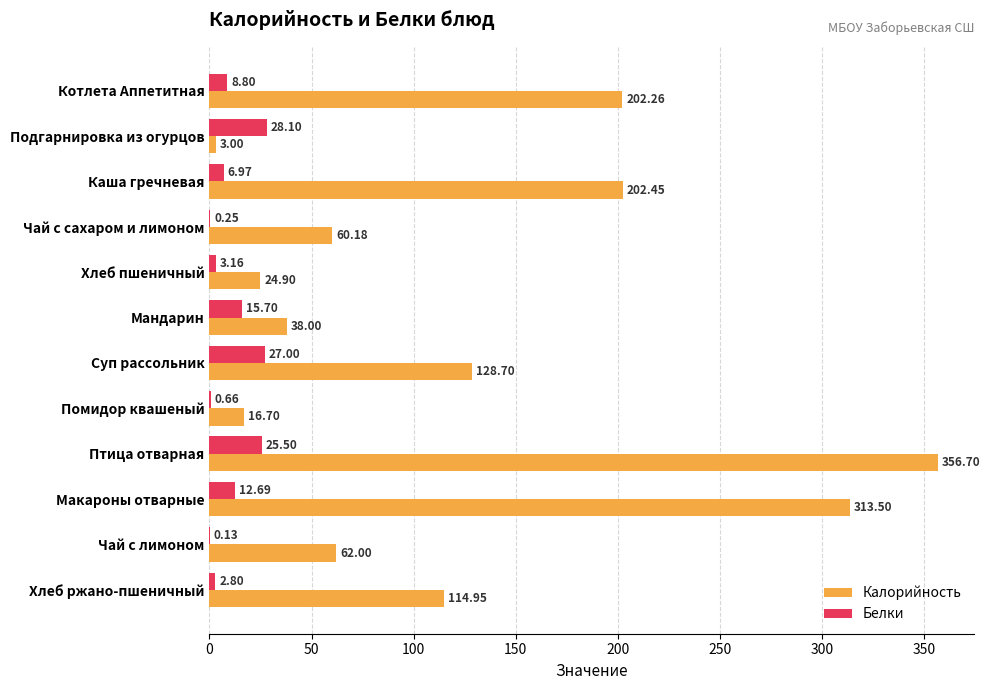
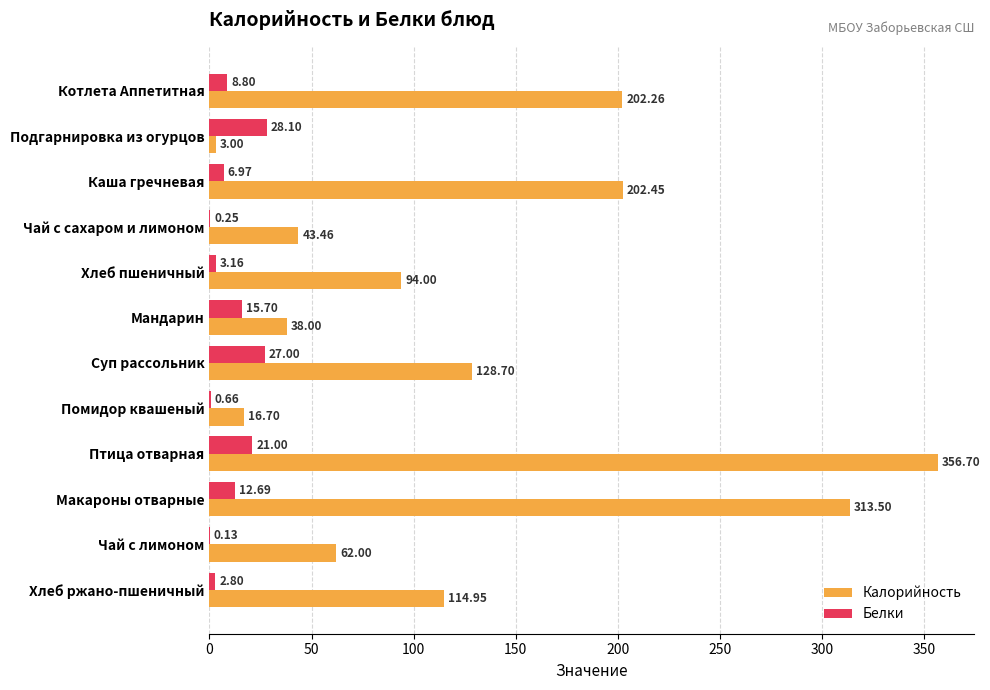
  {
    "Калорийность": {
      "Котлета Аппетитная": 202.26,
      "Подгарнировка из огурцов": 3.00,
      "Каша гречневая": 202.45,
-     "Чай с сахаром и лимоном": 60.18,
-     "Хлеб пшеничный": 24.90,
+     "Чай с сахаром и лимоном": 43.46,
+     "Хлеб пшеничный": 94.00,
      "Мандарин": 38.00,
      "Суп рассольник": 128.70,
      "Помидор квашеный": 16.70,
      "Птица отварная": 356.70,
      "Макароны отварные": 313.50,
      "Чай с лимоном": 62.00,
      "Хлеб ржано-пшеничный": 114.95
    },
    "Белки": {
      "Котлета Аппетитная": 8.80,
      "Подгарнировка из огурцов": 28.10,
      "Каша гречневая": 6.97,
      "Чай с сахаром и лимоном": 0.25,
      "Хлеб пшеничный": 3.16,
      "Мандарин": 15.70,
      "Суп рассольник": 27.00,
      "Помидор квашеный": 0.66,
-     "Птица отварная": 25.50,
+     "Птица отварная": 21.00,
      "Макароны отварные": 12.69,
      "Чай с лимоном": 0.13,
      "Хлеб ржано-пшеничный": 2.80
    }
  }
